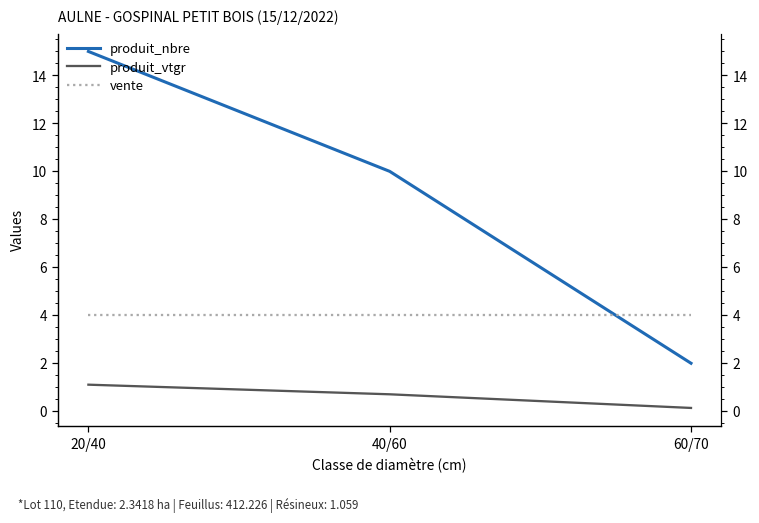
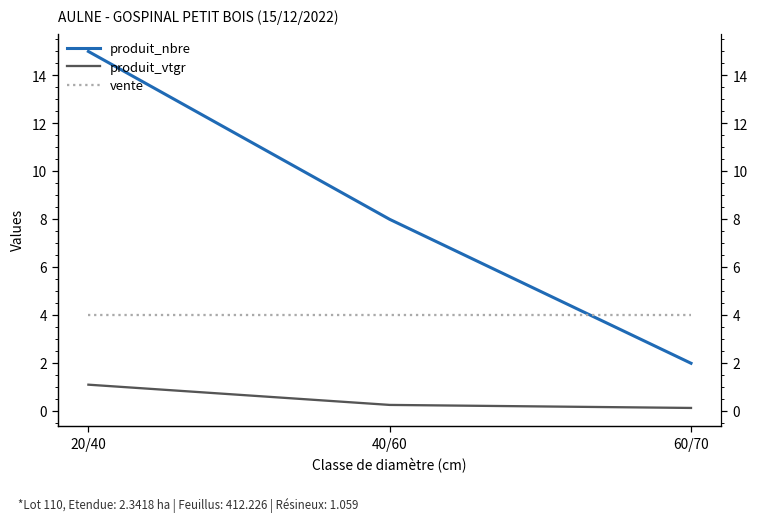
  {
    "produit_nbre": {
      "20/40": 15,
-     "40/60": 10,
+     "40/60": 8,
      "60/70": 2
    },
    "produit_vtgr": {
      "20/40": 1.1,
-     "40/60": 0.7,
+     "40/60": 0.3,
      "60/70": 0.1
    },
    "vente": {
      "20/40": 4.0,
      "40/60": 4.0,
      "60/70": 4.0
    }
  }
